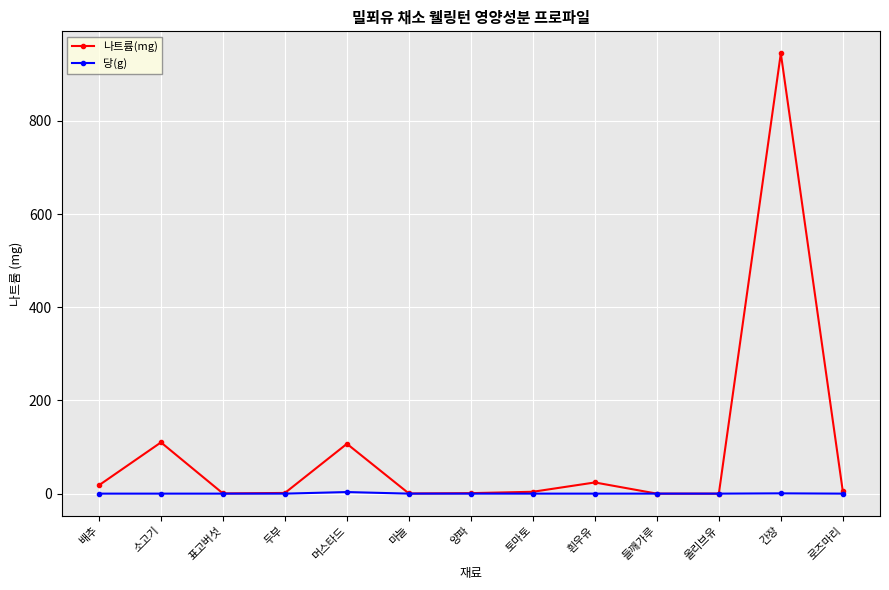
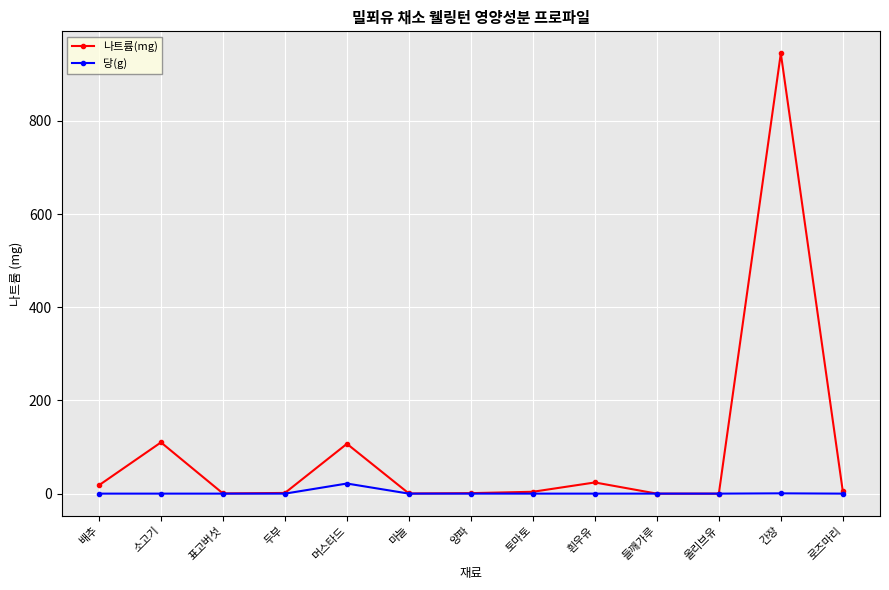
  {
    "나트륨(mg)": {
      "배추": 20,
      "소고기": 110,
      "머스타드": 110,
      "흰우유": 20,
      "간장": 950
    },
    "당(g)": {
      "배추": 0,
      "소고기": 0,
-     "머스타드": 0,
+     "머스타드": 20,
      "흰우유": 0,
      "간장": 0
    }
  }
